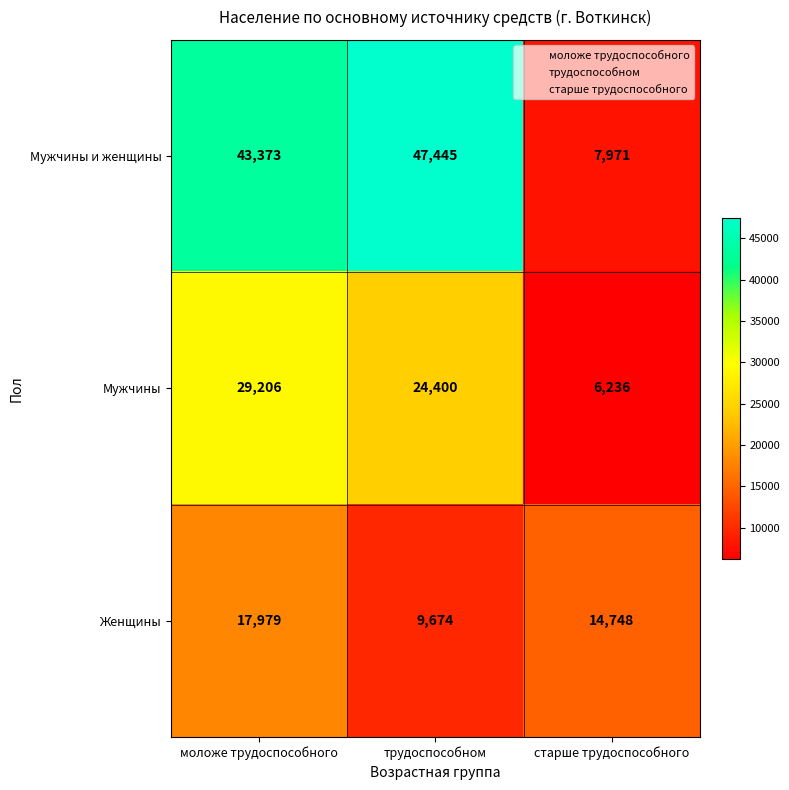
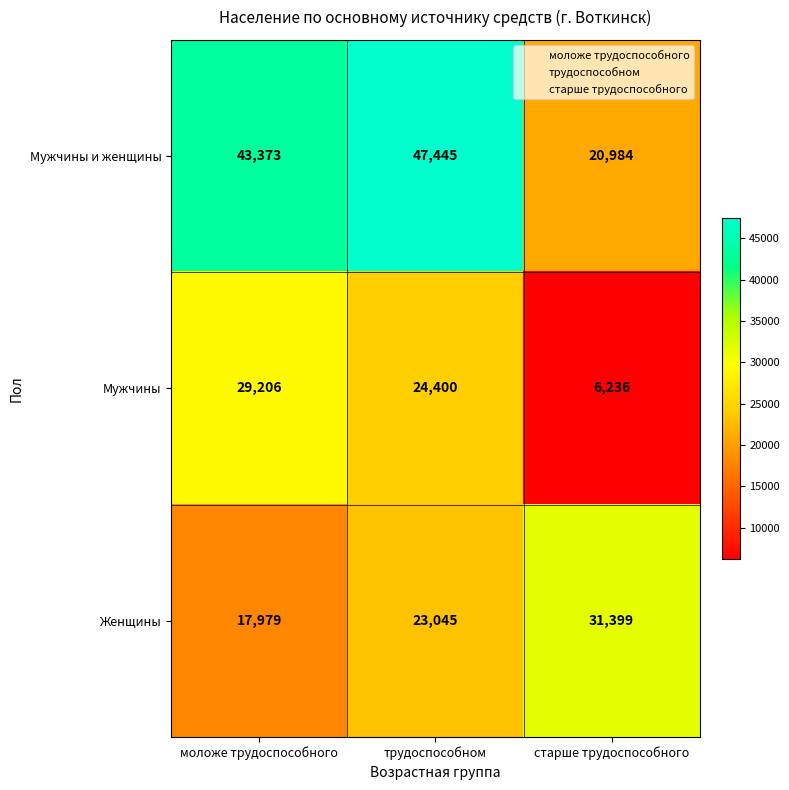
  {
    "Мужчины и женщины": {
      "моложе трудоспособного": "43,373",
      "трудоспособном": "47,445",
-     "старше трудоспособного": "7,971"
+     "старше трудоспособного": "20,984"
    },
    "Мужчины": {
      "моложе трудоспособного": "29,206",
      "трудоспособном": "24,400",
      "старше трудоспособного": "6,236"
    },
    "Женщины": {
      "моложе трудоспособного": "17,979",
-     "трудоспособном": "9,674",
-     "старше трудоспособного": "14,748"
+     "трудоспособном": "23,045",
+     "старше трудоспособного": "31,399"
    }
  }
